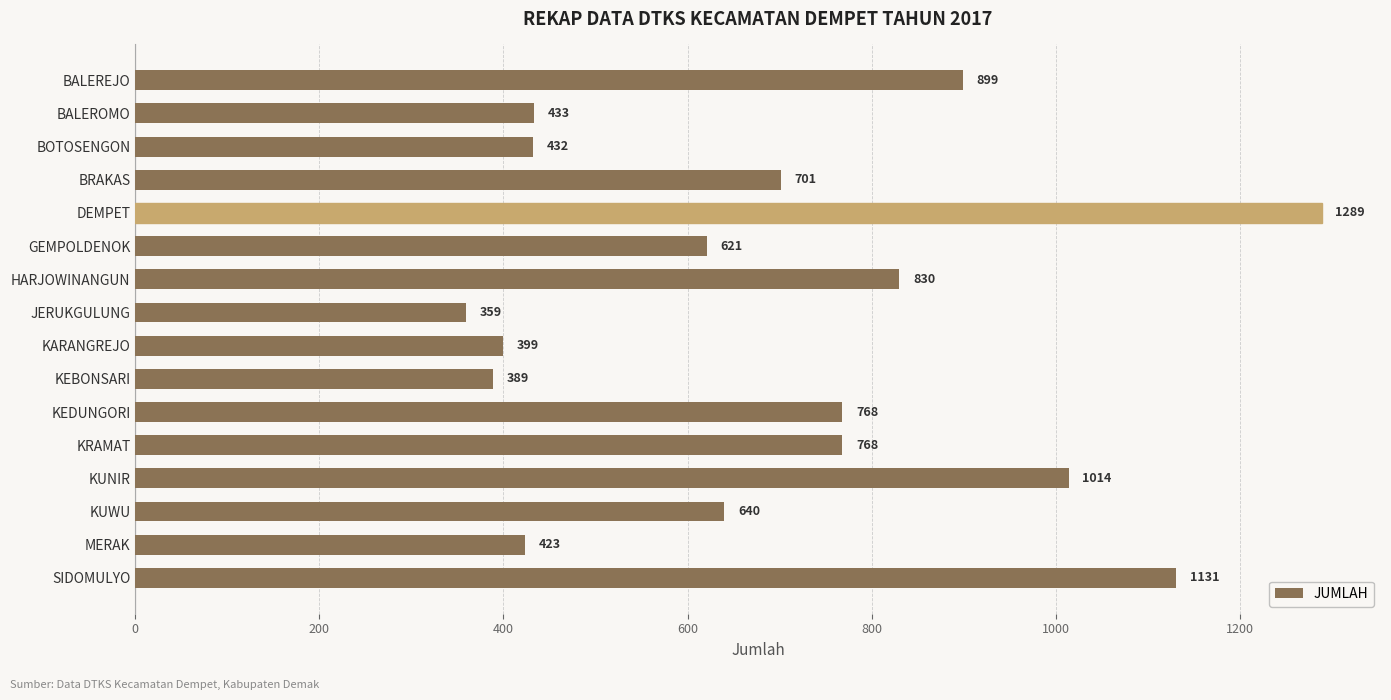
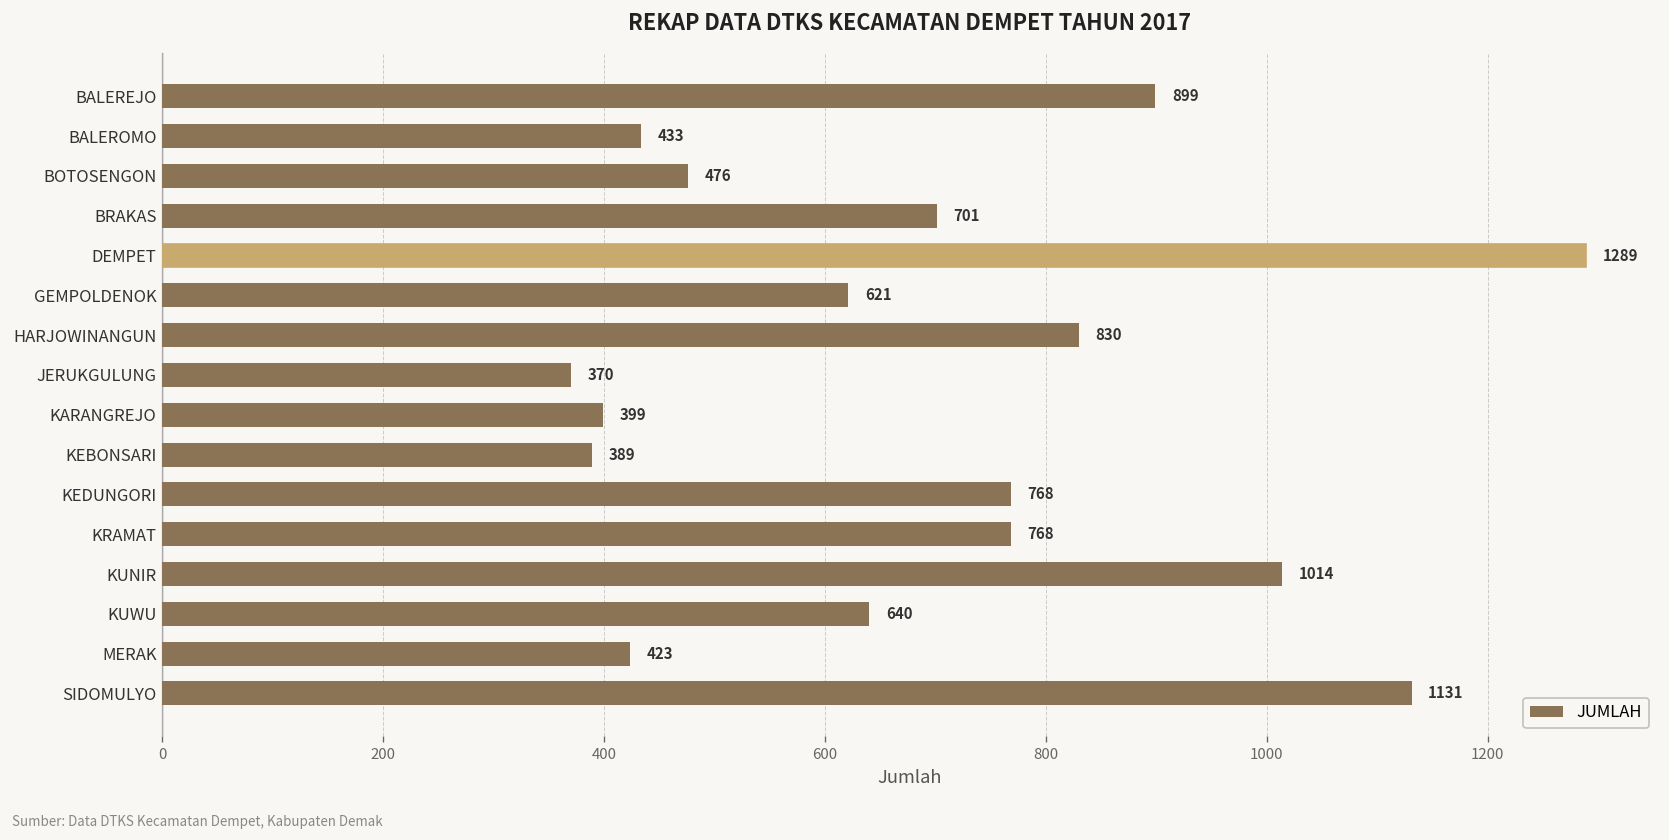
  {
    "BALEREJO": 899,
    "BALEROMO": 433,
-   "BOTOSENGON": 432,
+   "BOTOSENGON": 476,
    "BRAKAS": 701,
    "DEMPET": 1289,
    "GEMPOLDENOK": 621,
    "HARJOWINANGUN": 830,
-   "JERUKGULUNG": 359,
+   "JERUKGULUNG": 370,
    "KARANGREJO": 399,
    "KEBONSARI": 389,
    "KEDUNGORI": 768,
    "KRAMAT": 768,
    "KUNIR": 1014,
    "KUWU": 640,
    "MERAK": 423,
    "SIDOMULYO": 1131
  }
